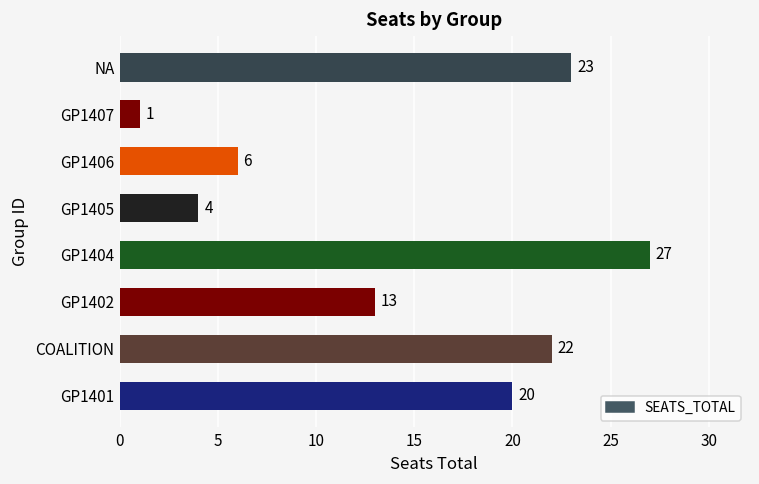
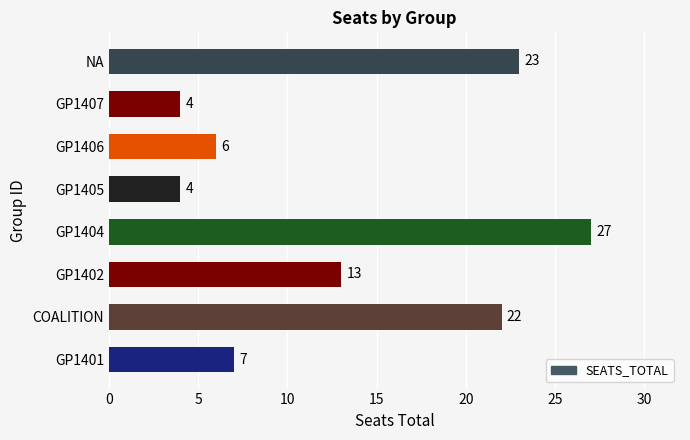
  {
    "NA": 23,
-   "GP1407": 1,
+   "GP1407": 4,
    "GP1406": 6,
    "GP1405": 4,
    "GP1404": 27,
    "GP1402": 13,
    "COALITION": 22,
-   "GP1401": 20
+   "GP1401": 7
  }
